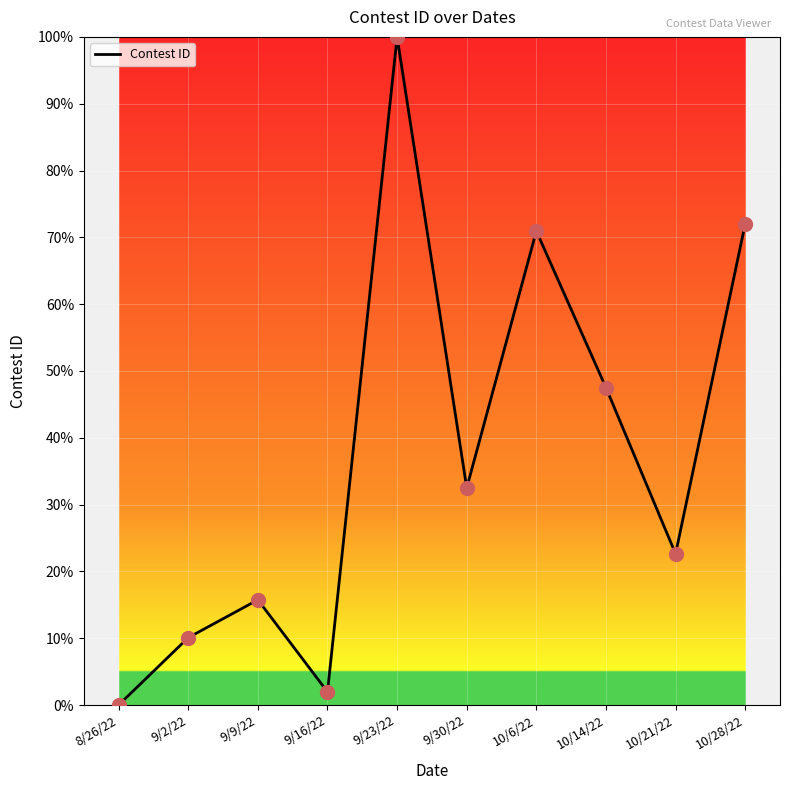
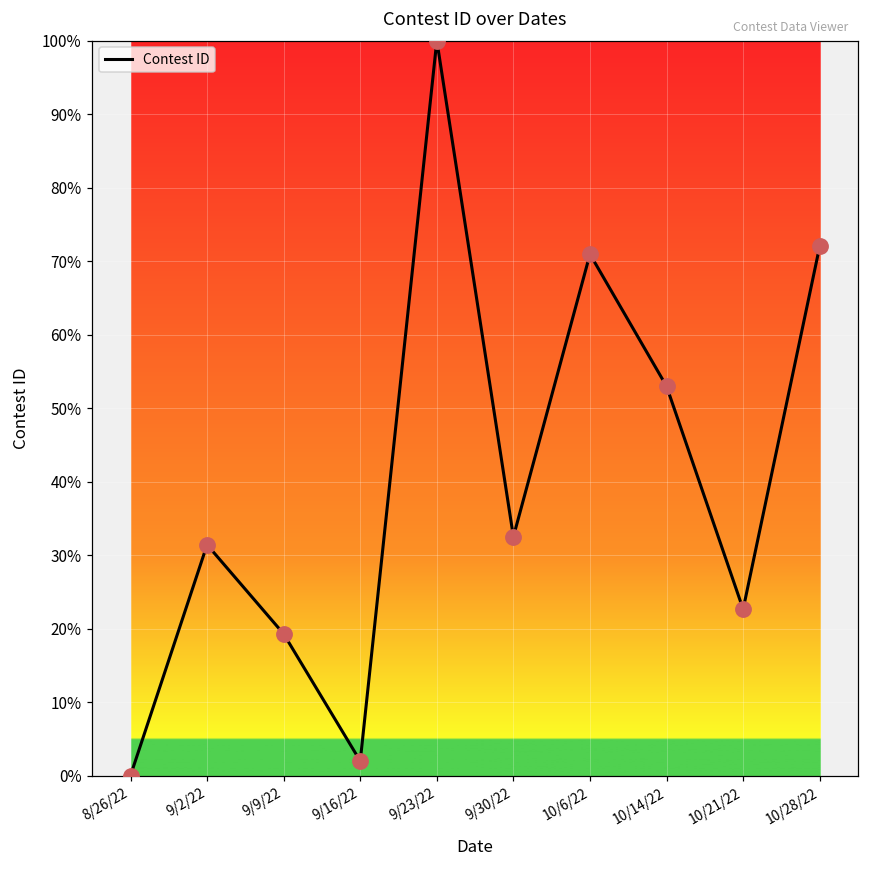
  {
    "8/26/22": "0%",
-   "9/2/22": "10%",
-   "9/9/22": "16%",
+   "9/2/22": "31%",
+   "9/9/22": "19%",
    "9/16/22": "2%",
    "9/23/22": "100%",
    "9/30/22": "32%",
    "10/6/22": "71%",
-   "10/14/22": "48%",
+   "10/14/22": "53%",
    "10/21/22": "23%",
    "10/28/22": "72%"
  }
